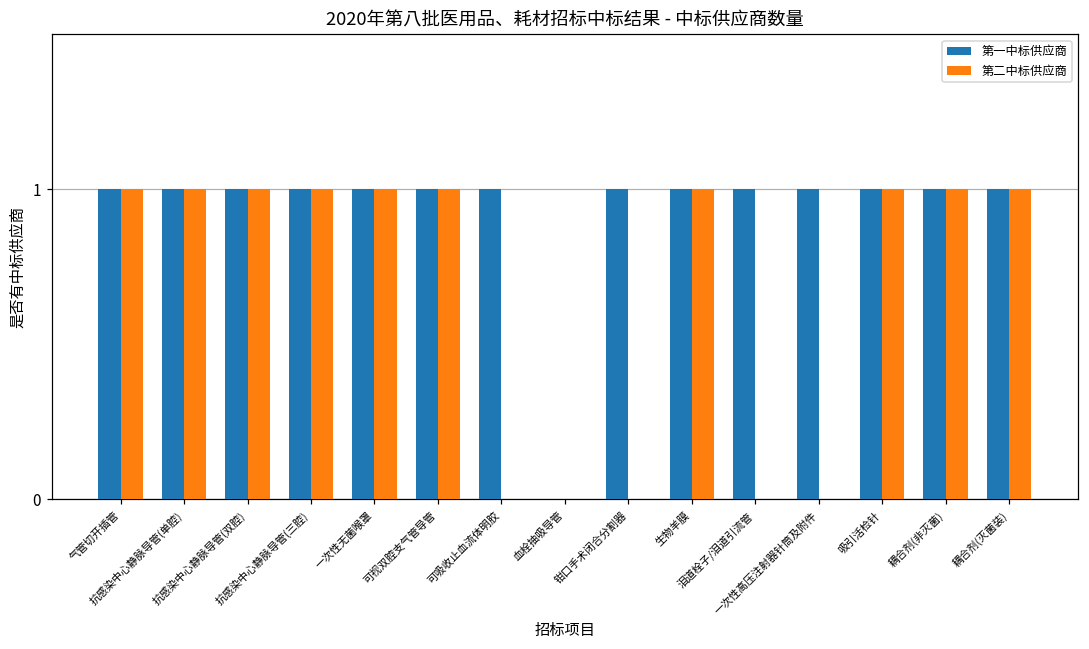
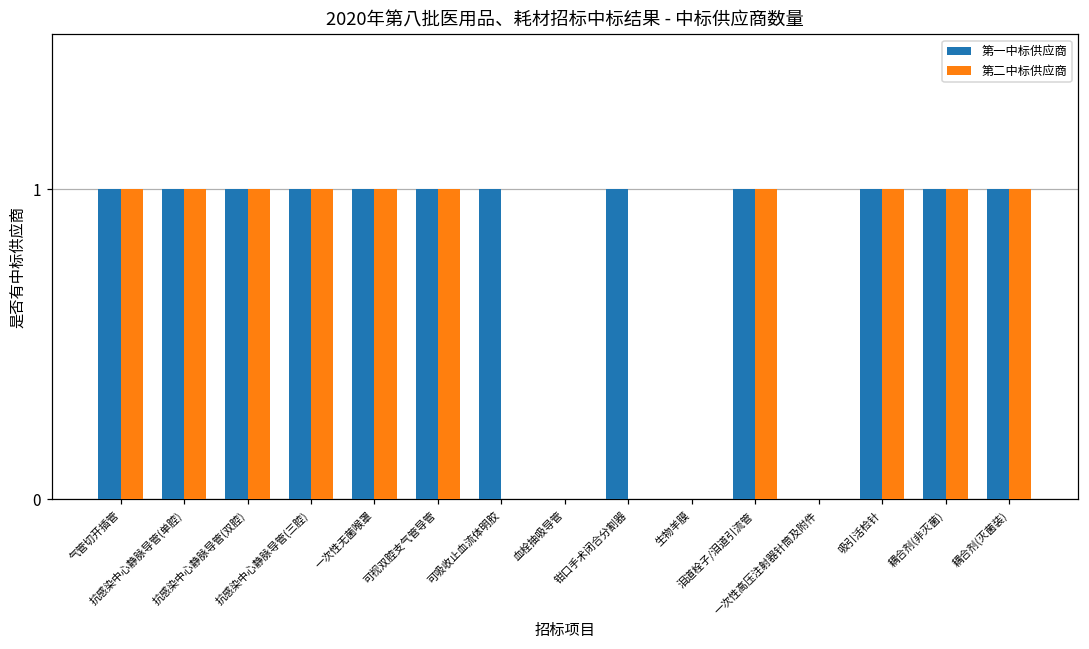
  {
    "第一中标供应商": {
      "气管切开插管": 1,
      "抗感染中心静脉导管(单腔)": 1,
      "抗感染中心静脉导管(双腔)": 1,
      "抗感染中心静脉导管(三腔)": 1,
      "一次性无菌喉罩": 1,
      "可视双腔支气管导管": 1,
      "可吸收止血流体明胶": 1,
      "血栓抽吸导管": 0,
      "钳口手术闭合分割器": 1,
-     "生物羊膜": 1,
+     "生物羊膜": 0,
      "泪道栓子/泪道引流管": 1,
-     "一次性高压注射器针筒及附件": 1,
+     "一次性高压注射器针筒及附件": 0,
      "吸引活检针": 1,
      "耦合剂(非灭菌)": 1,
      "耦合剂(灭菌装)": 1
    },
    "第二中标供应商": {
      "气管切开插管": 1,
      "抗感染中心静脉导管(单腔)": 1,
      "抗感染中心静脉导管(双腔)": 1,
      "抗感染中心静脉导管(三腔)": 1,
      "一次性无菌喉罩": 1,
      "可视双腔支气管导管": 1,
      "可吸收止血流体明胶": 0,
      "血栓抽吸导管": 0,
      "钳口手术闭合分割器": 0,
-     "生物羊膜": 1,
-     "泪道栓子/泪道引流管": 0,
+     "生物羊膜": 0,
+     "泪道栓子/泪道引流管": 1,
      "一次性高压注射器针筒及附件": 0,
      "吸引活检针": 1,
      "耦合剂(非灭菌)": 1,
      "耦合剂(灭菌装)": 1
    }
  }
